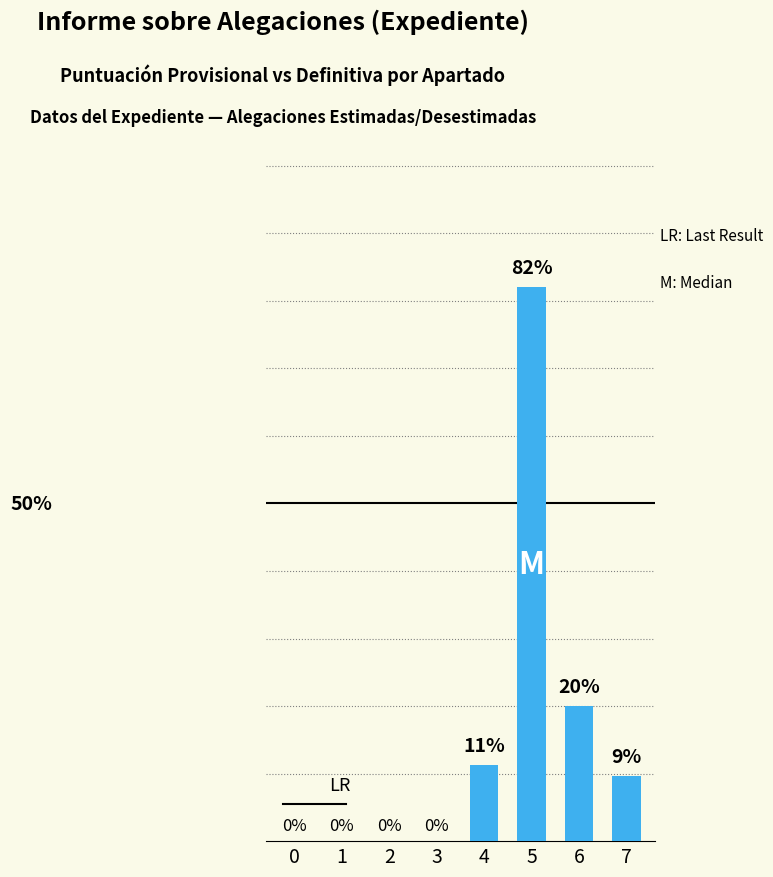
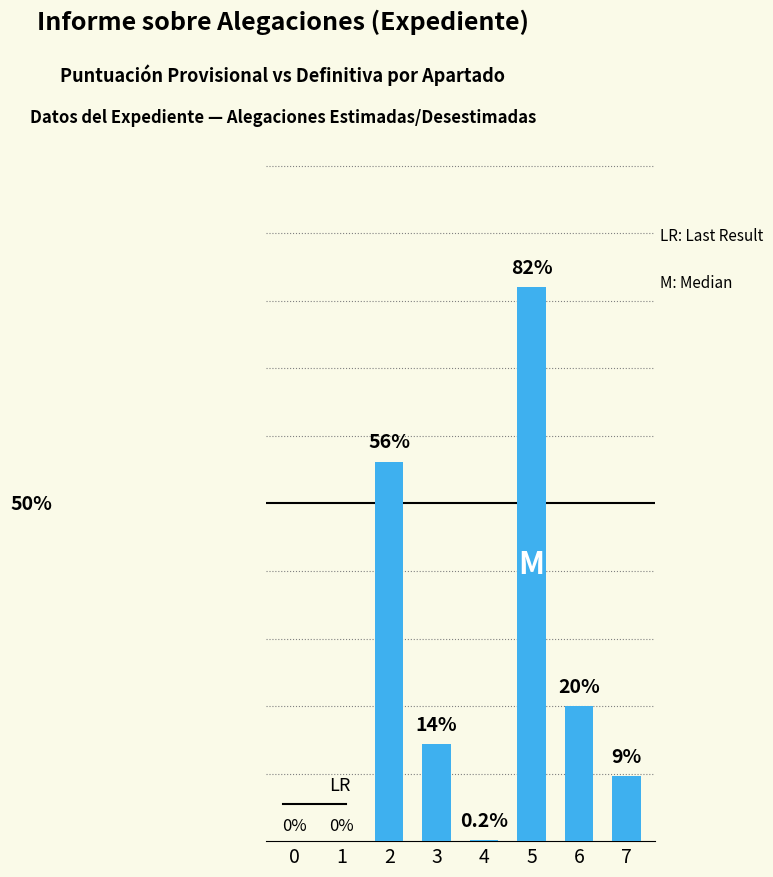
  {
    "0": "0%",
    "1": "0%",
-   "2": "0%",
-   "3": "0%",
-   "4": "11%",
+   "2": "56%",
+   "3": "14%",
+   "4": "0.2%",
    "5": "82%",
    "6": "20%"
  }
